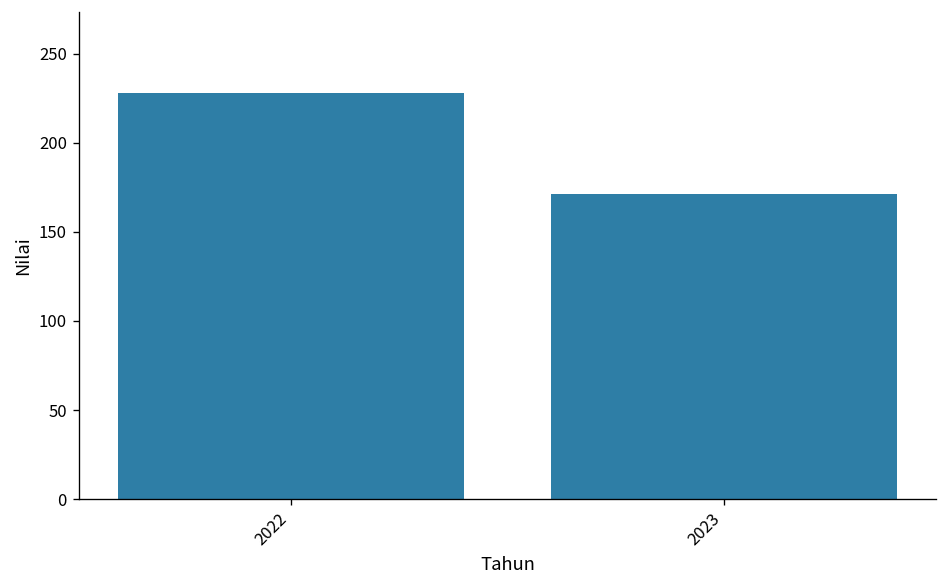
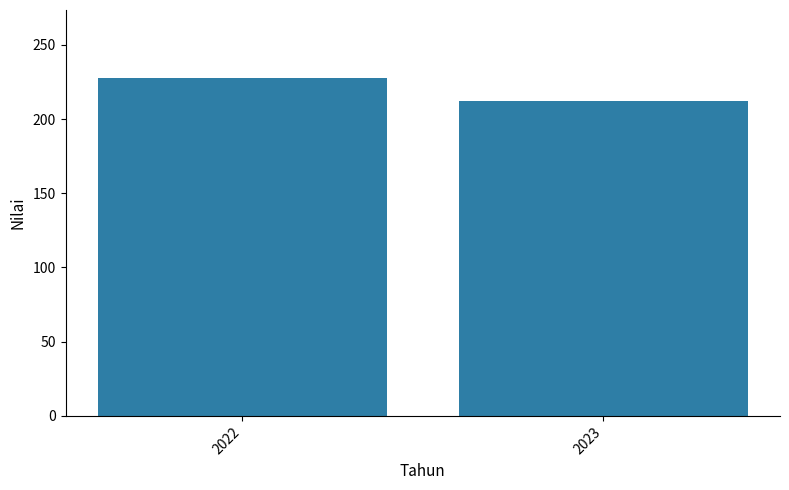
  {
    "2022": 228,
-   "2023": 172
+   "2023": 212
  }
